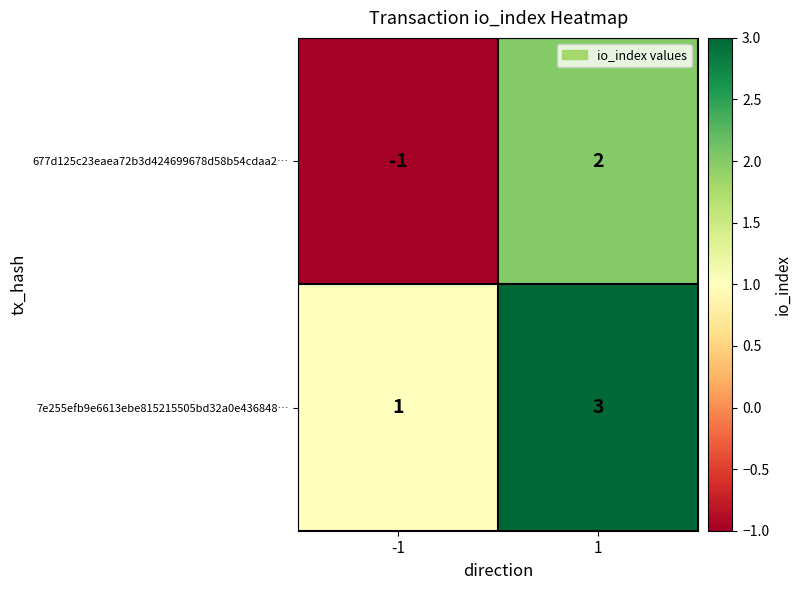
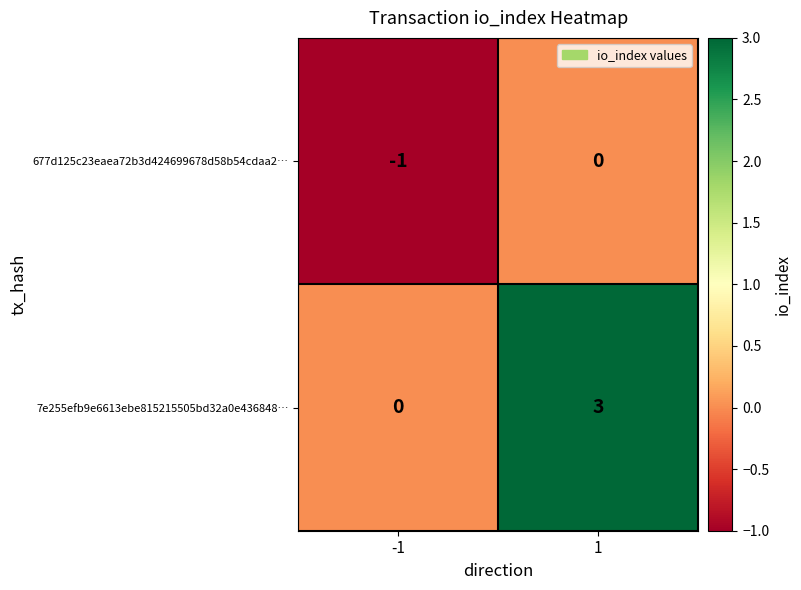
  {
    "677d125c23eaea72b3d424699678d58b54cdaa2…": {
      "-1": -1,
-     "1": 2
+     "1": 0
    },
    "7e255efb9e6613ebe815215505bd32a0e436848…": {
-     "-1": 1,
+     "-1": 0,
      "1": 3
    }
  }
